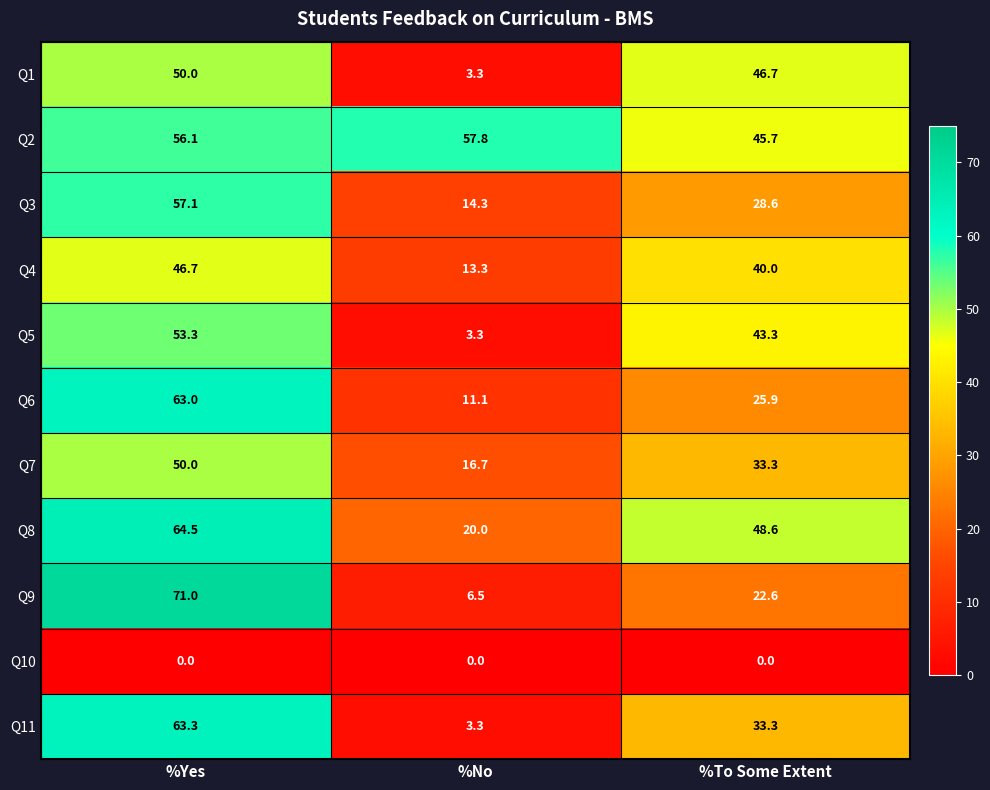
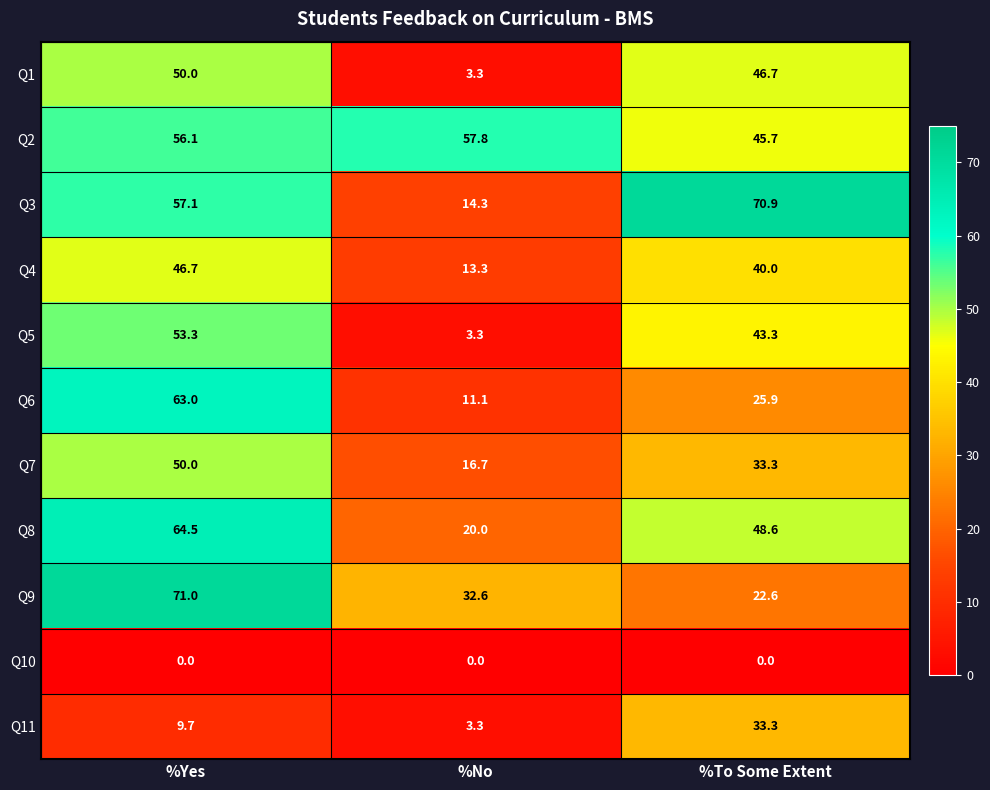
  {
    "Q1": {
      "%Yes": 50.0,
      "%No": 3.3,
      "%To Some Extent": 46.7
    },
    "Q2": {
      "%Yes": 56.1,
      "%No": 57.8,
      "%To Some Extent": 45.7
    },
    "Q3": {
      "%Yes": 57.1,
      "%No": 14.3,
-     "%To Some Extent": 28.6
+     "%To Some Extent": 70.9
    },
    "Q4": {
      "%Yes": 46.7,
      "%No": 13.3,
      "%To Some Extent": 40.0
    },
    "Q5": {
      "%Yes": 53.3,
      "%No": 3.3,
      "%To Some Extent": 43.3
    },
    "Q6": {
      "%Yes": 63.0,
      "%No": 11.1,
      "%To Some Extent": 25.9
    },
    "Q7": {
      "%Yes": 50.0,
      "%No": 16.7,
      "%To Some Extent": 33.3
    },
    "Q8": {
      "%Yes": 64.5,
      "%No": 20.0,
      "%To Some Extent": 48.6
    },
    "Q9": {
      "%Yes": 71.0,
-     "%No": 6.5,
+     "%No": 32.6,
      "%To Some Extent": 22.6
    },
    "Q10": {
      "%Yes": 0.0,
      "%No": 0.0,
      "%To Some Extent": 0.0
    },
    "Q11": {
-     "%Yes": 63.3,
+     "%Yes": 9.7,
      "%No": 3.3,
      "%To Some Extent": 33.3
    }
  }
